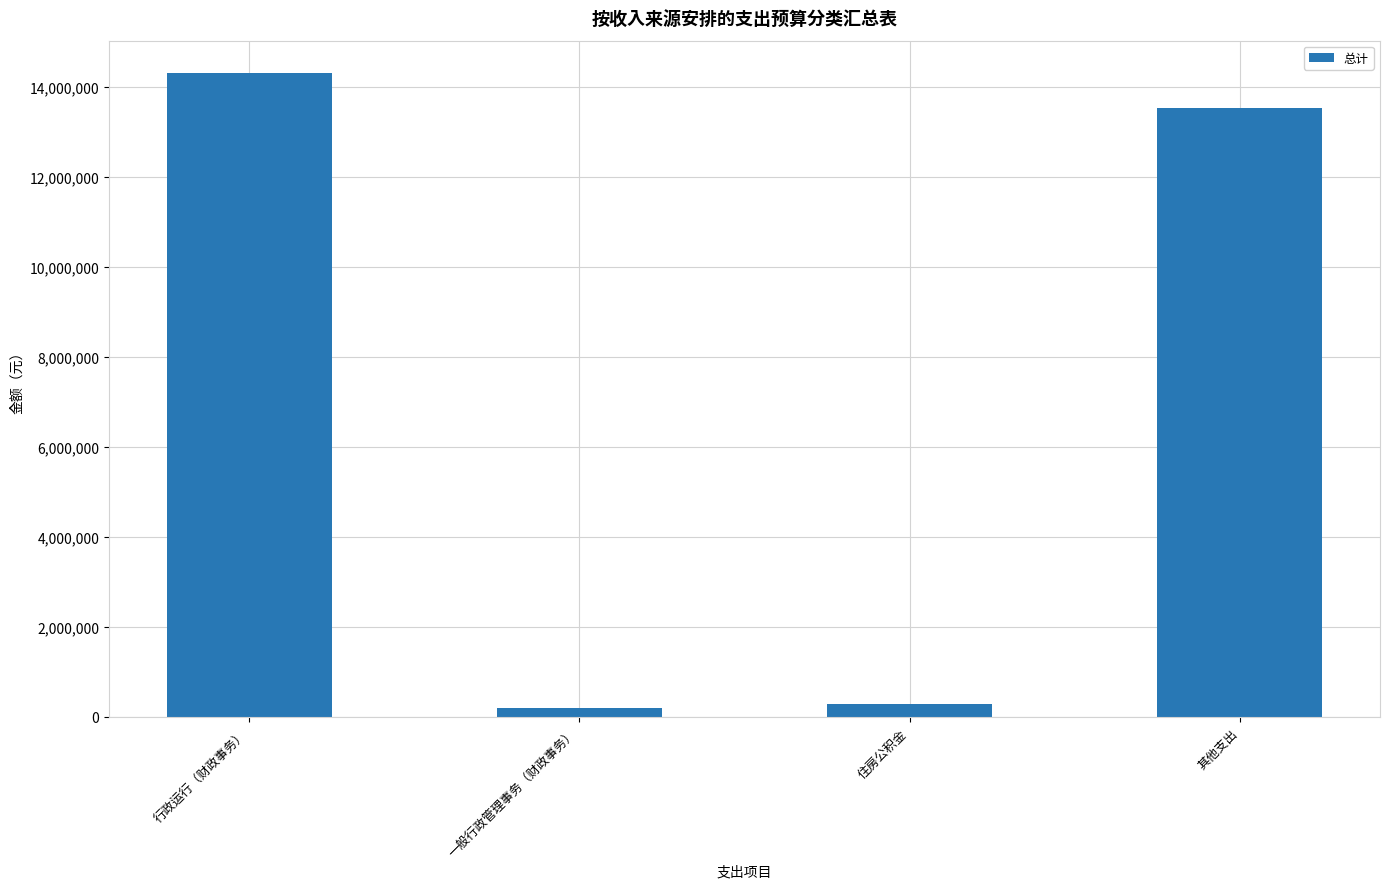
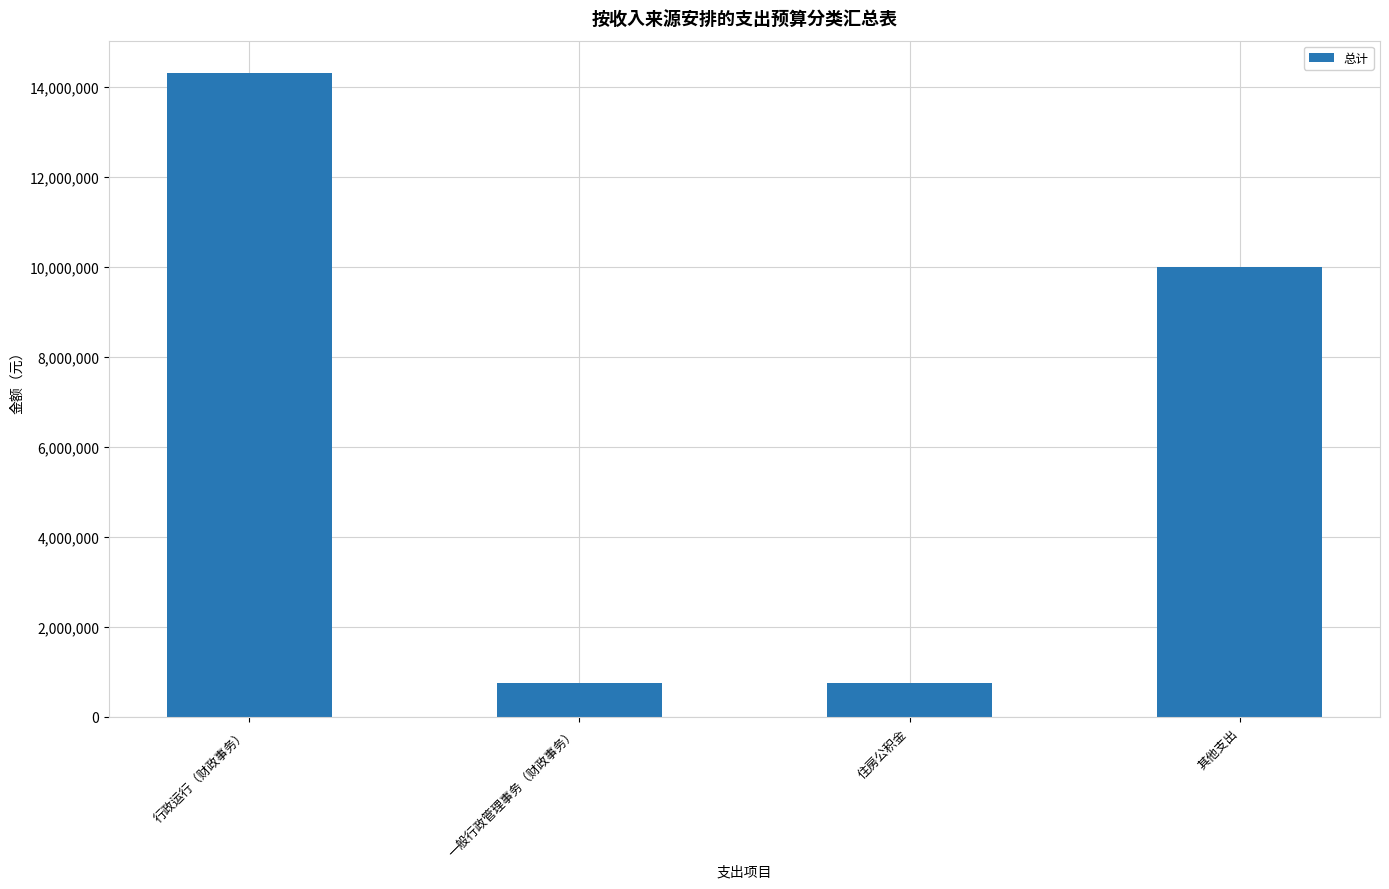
  {
    "行政运行（财政事务）": "14,300,000",
-   "一般行政管理事务（财政事务）": "200,000",
-   "住房公积金": "300,000",
-   "其他支出": "13,500,000"
+   "一般行政管理事务（财政事务）": "700,000",
+   "住房公积金": "800,000",
+   "其他支出": "10,000,000"
  }
